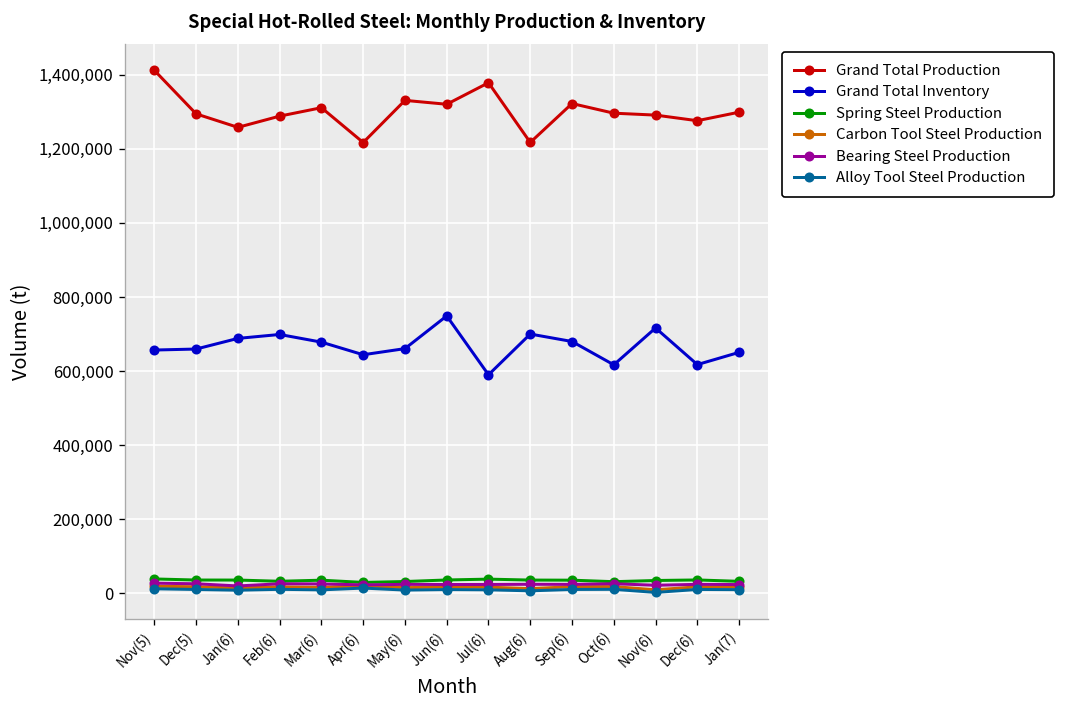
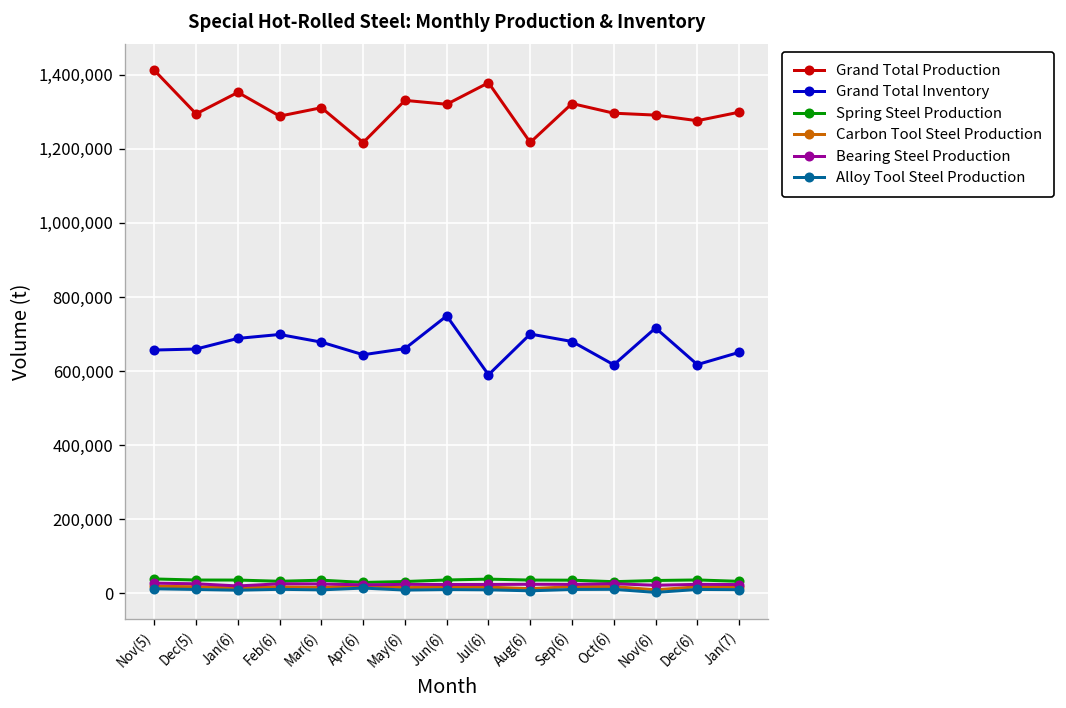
  {
    "Grand Total Production": {
      "Nov(5)": "1,410,000",
      "Dec(5)": "1,290,000",
-     "Jan(6)": "1,260,000",
+     "Jan(6)": "1,350,000",
      "Feb(6)": "1,290,000",
      "Mar(6)": "1,310,000",
      "Apr(6)": "1,220,000",
      "May(6)": "1,330,000",
      "Jun(6)": "1,320,000",
      "Jul(6)": "1,380,000",
      "Aug(6)": "1,220,000",
      "Sep(6)": "1,320,000",
      "Oct(6)": "1,300,000",
      "Nov(6)": "1,290,000",
      "Dec(6)": "1,280,000",
      "Jan(7)": "1,300,000"
    },
    "Grand Total Inventory": {
      "Nov(5)": "660,000",
      "Dec(5)": "660,000",
      "Jan(6)": "690,000",
      "Feb(6)": "700,000",
      "Mar(6)": "680,000",
      "Apr(6)": "640,000",
      "May(6)": "660,000",
      "Jun(6)": "750,000",
      "Jul(6)": "590,000",
      "Aug(6)": "700,000",
      "Sep(6)": "680,000",
      "Oct(6)": "620,000",
      "Nov(6)": "720,000",
      "Dec(6)": "620,000",
      "Jan(7)": "650,000"
    },
    "Spring Steel Production": {
      "Nov(5)": "40,000",
      "Dec(5)": "40,000",
      "Jan(6)": "40,000",
      "Mar(6)": "40,000",
      "Jun(6)": "40,000",
      "Jul(6)": "40,000",
      "Aug(6)": "40,000",
      "Sep(6)": "40,000",
      "Nov(6)": "30,000",
      "Dec(6)": "40,000",
      "Jan(7)": "30,000"
    },
    "Bearing Steel Production": {
      "Nov(5)": "30,000",
      "Mar(6)": "30,000",
      "Aug(6)": "20,000",
      "Nov(6)": "20,000"
    }
  }
